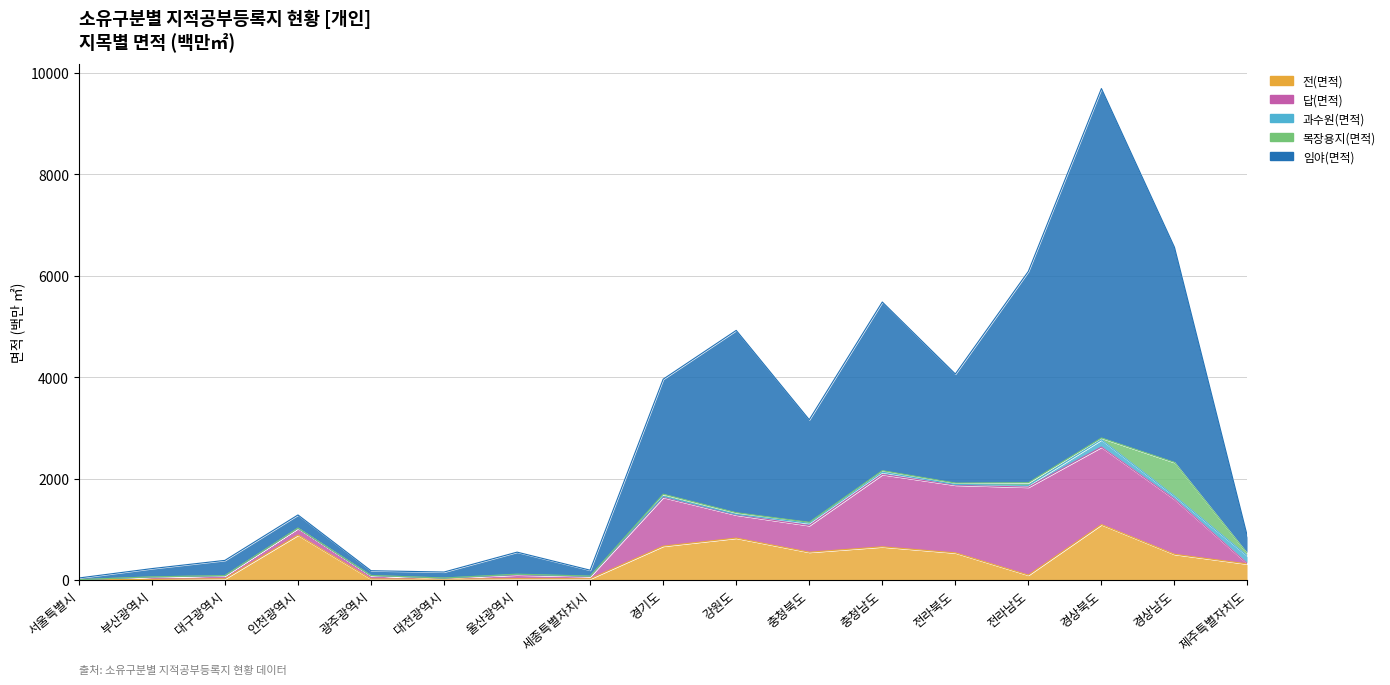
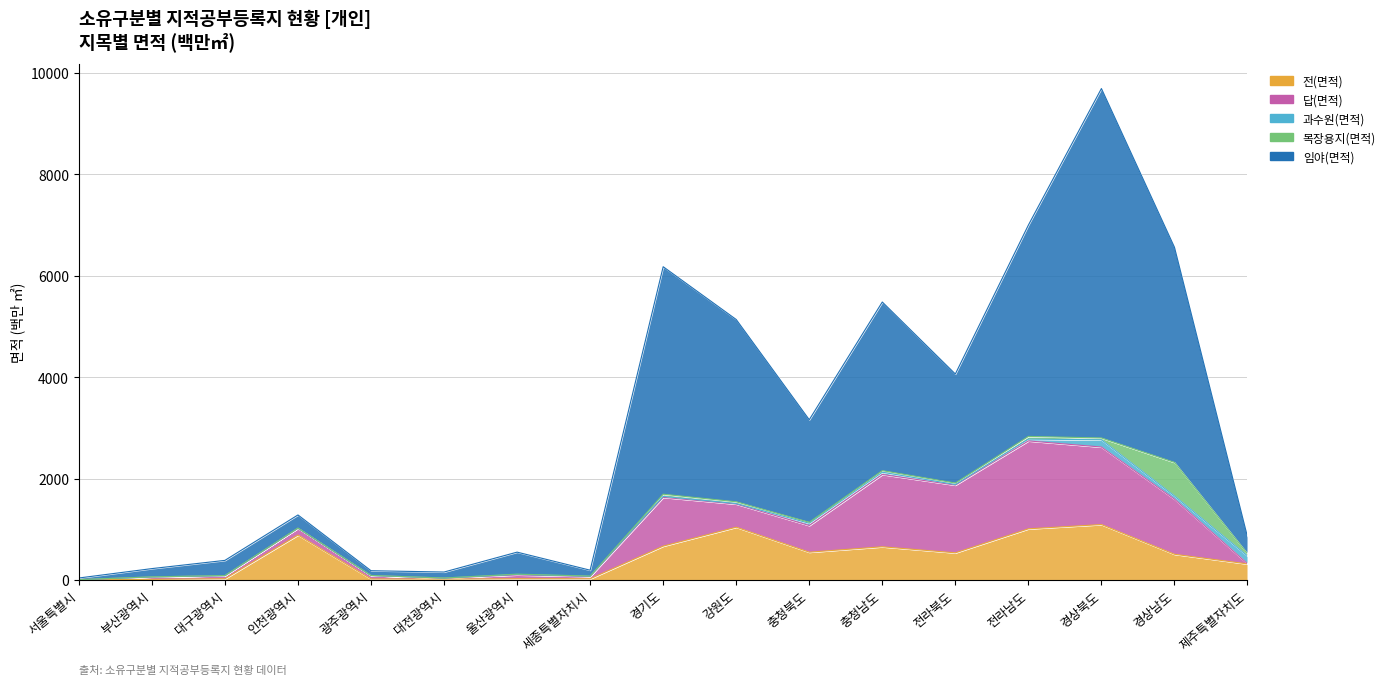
  {
    "전(면적)": {
      "대구광역시": 0,
      "인천광역시": 900,
      "광주광역시": 0,
      "울산광역시": 0,
      "경기도": 700,
-     "강원도": 800,
+     "강원도": 1000,
      "충청북도": 600,
      "충청남도": 700,
      "전라북도": 500,
-     "전라남도": 100,
+     "전라남도": 1000,
      "경상북도": 1100,
      "경상남도": 500
    },
    "답(면적)": {
      "경상북도": 1500,
      "경상남도": 1100
    },
    "과수원(면적)": {
      "경상남도": 100
    },
    "목장용지(면적)": {
      "전라남도": 100,
      "경상남도": 700
    },
    "임야(면적)": {
      "부산광역시": 200,
      "대구광역시": 300,
      "인천광역시": 300,
      "광주광역시": 100,
      "대전광역시": 100,
      "울산광역시": 400,
      "세종특별자치시": 100,
-     "경기도": 2300,
+     "경기도": 4500,
      "강원도": 3600,
      "충청북도": 2000,
      "충청남도": 3300,
      "전라북도": 2200,
      "전라남도": 4200,
      "경상북도": 6900,
      "경상남도": 4200,
      "제주특별자치도": 300
    }
  }
